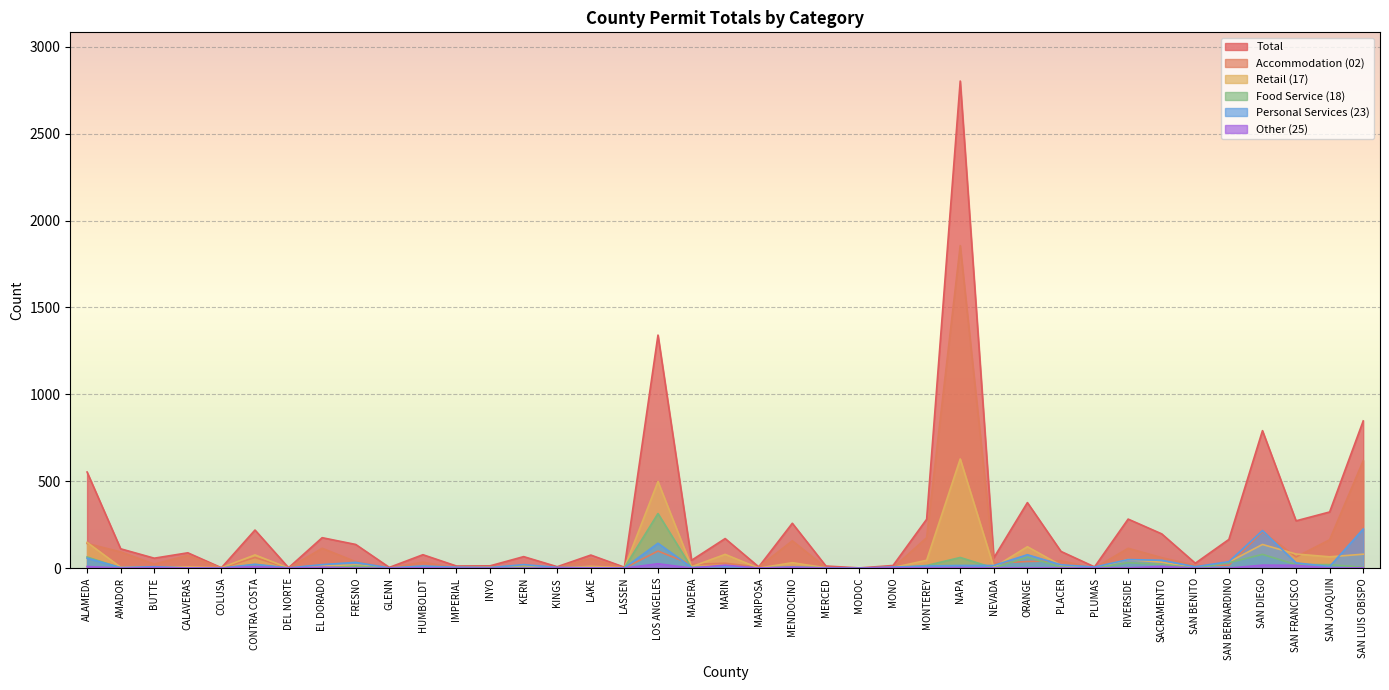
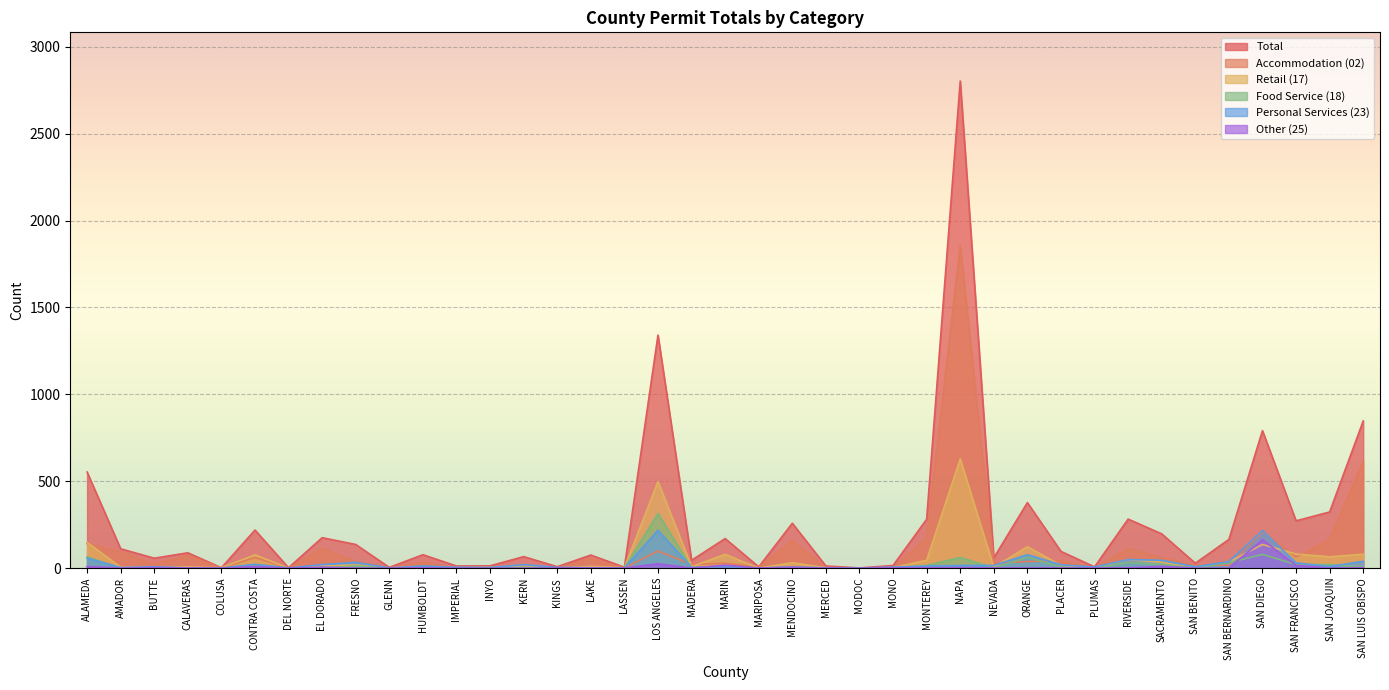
  {
    "Food Service (18)": {
      "LOS ANGELES": 310,
      "NAPA": 60,
      "RIVERSIDE": 30,
      "SAN DIEGO": 80
    },
    "Personal Services (23)": {
-     "LOS ANGELES": 140,
-     "SAN LUIS OBISPO": 230
+     "LOS ANGELES": 220,
+     "SAN LUIS OBISPO": 40
    },
    "Other (25)": {
      "ALAMEDA": 10,
      "LOS ANGELES": 30,
      "ORANGE": 0,
      "RIVERSIDE": 0,
      "SAN BERNARDINO": 0,
-     "SAN DIEGO": 20
+     "SAN DIEGO": 160
    }
  }
